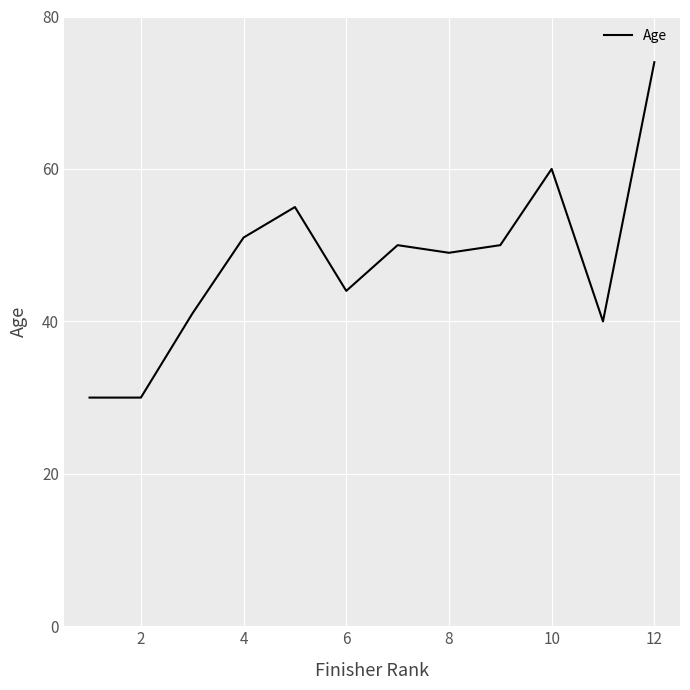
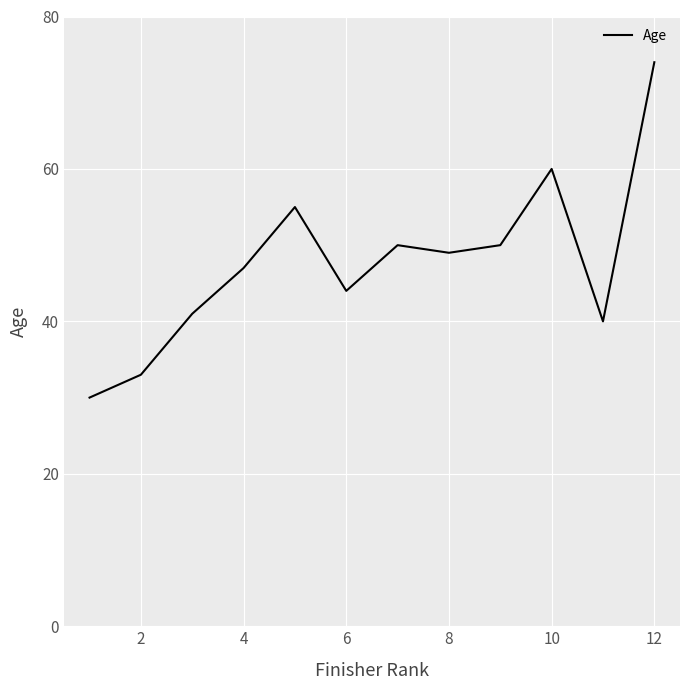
  {
-   "2": 30,
-   "4": 51,
+   "2": 33,
+   "4": 47,
    "6": 44,
    "8": 49,
    "10": 60,
    "12": 74
  }
